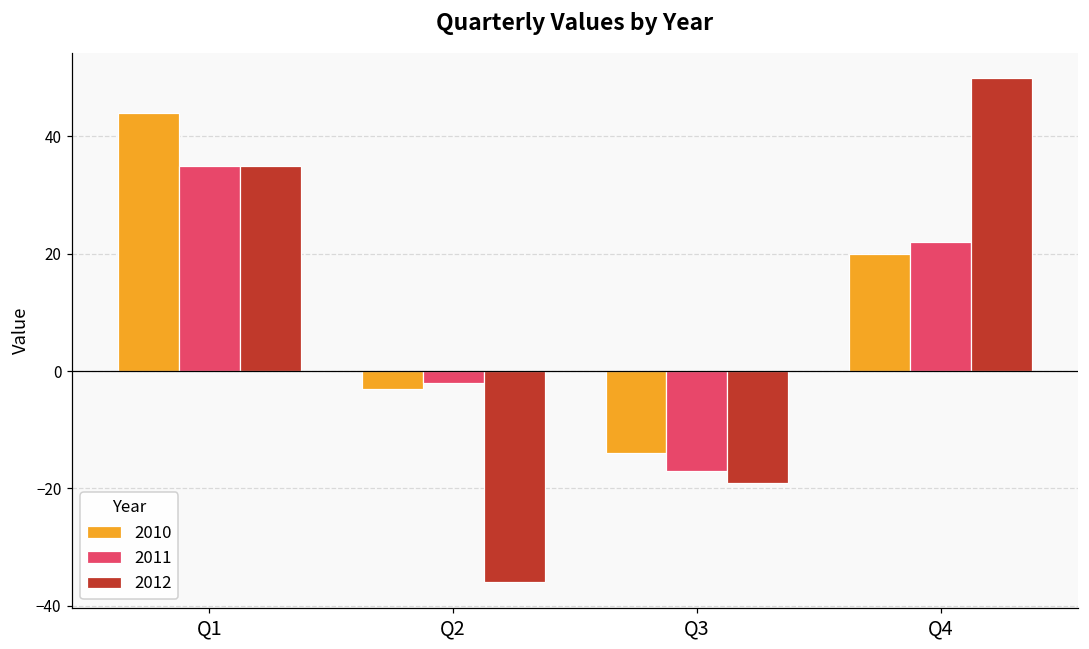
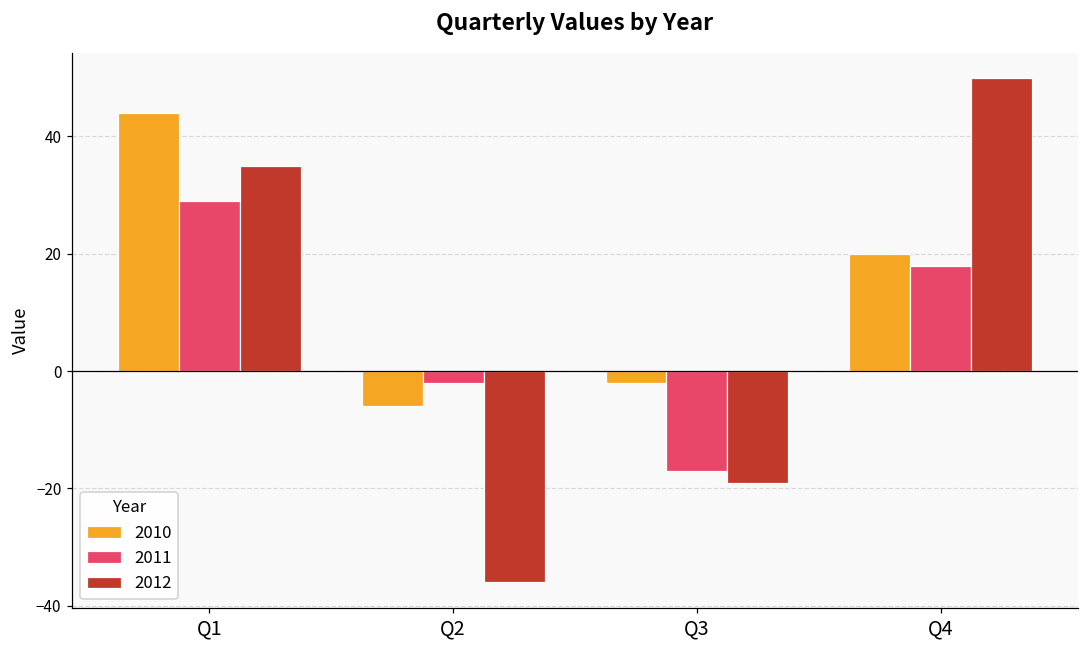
  {
    "2010": {
      "Q1": 44,
-     "Q2": -3,
-     "Q3": -14,
+     "Q2": -6,
+     "Q3": -2,
      "Q4": 20
    },
    "2011": {
-     "Q1": 35,
+     "Q1": 29,
      "Q2": -2,
      "Q3": -17,
-     "Q4": 22
+     "Q4": 18
    },
    "2012": {
      "Q1": 35,
      "Q2": -36,
      "Q3": -19,
      "Q4": 50
    }
  }
